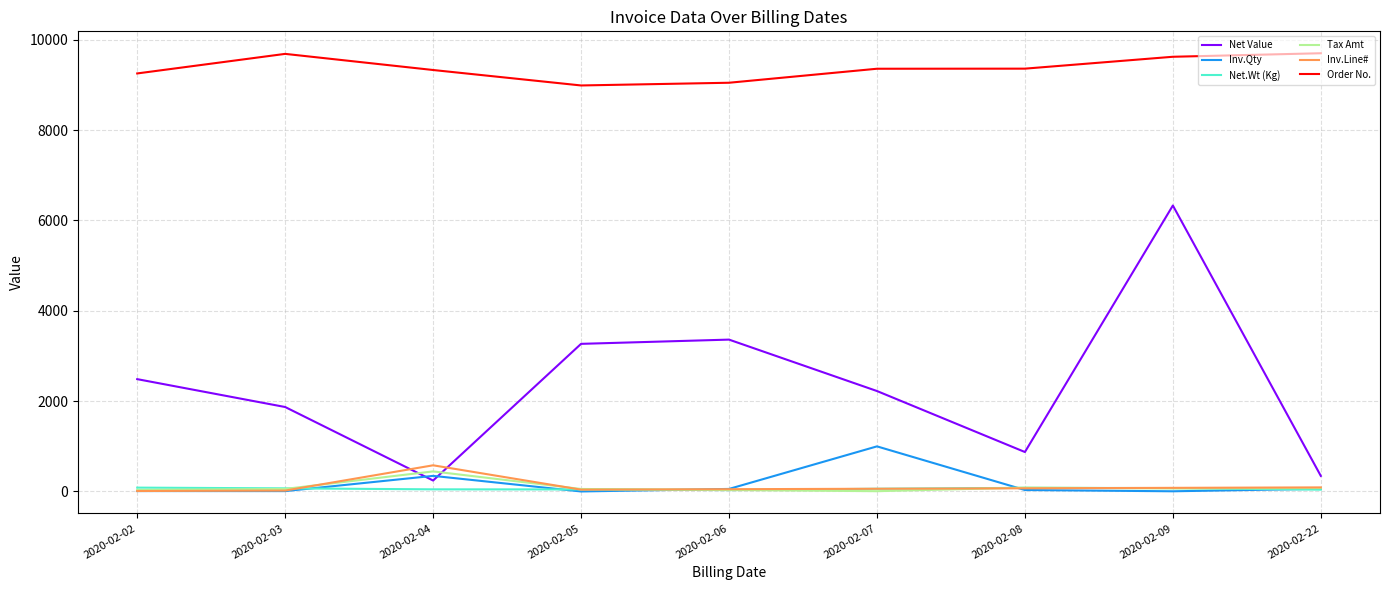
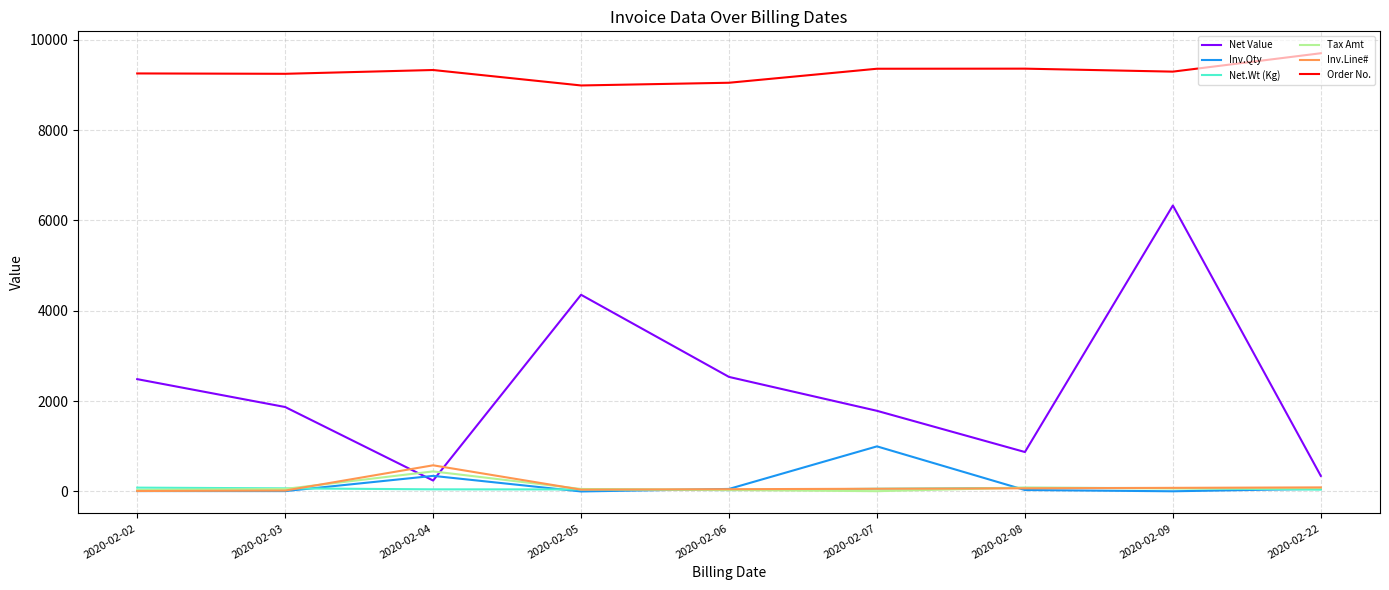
  {
    "Net Value": {
      "2020-02-02": 2500,
      "2020-02-03": 1900,
      "2020-02-04": 200,
-     "2020-02-05": 3300,
-     "2020-02-06": 3400,
-     "2020-02-07": 2200,
+     "2020-02-05": 4400,
+     "2020-02-06": 2500,
+     "2020-02-07": 1800,
      "2020-02-08": 900,
      "2020-02-09": 6300,
      "2020-02-22": 300
    },
    "Inv.Qty": {
      "2020-02-04": 300,
      "2020-02-07": 1000,
      "2020-02-09": 0
    },
    "Net.Wt (Kg)": {
      "2020-02-04": 0
    },
    "Tax Amt": {
      "2020-02-04": 400
    },
    "Inv.Line#": {
      "2020-02-04": 600
    },
    "Order No.": {
      "2020-02-02": 9300,
-     "2020-02-03": 9700,
+     "2020-02-03": 9200,
      "2020-02-04": 9300,
      "2020-02-05": 9000,
      "2020-02-06": 9000,
      "2020-02-07": 9400,
      "2020-02-08": 9400,
-     "2020-02-09": 9600
+     "2020-02-09": 9300
    }
  }
